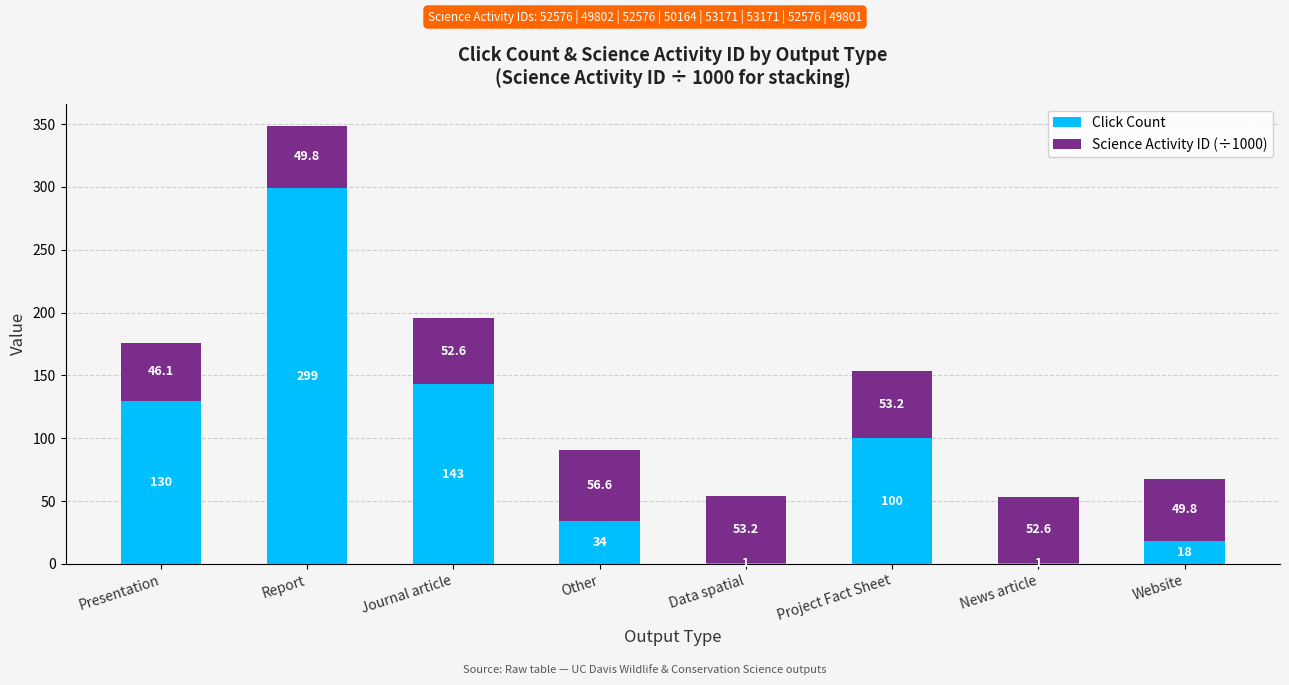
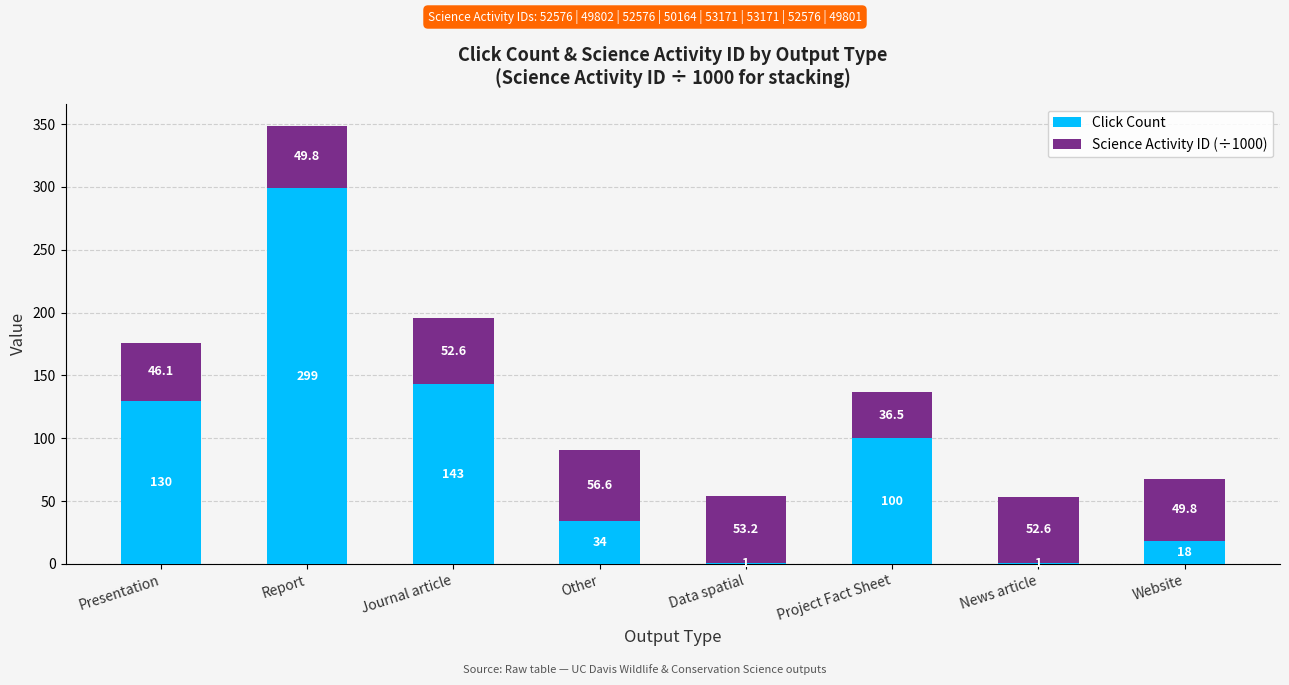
  {
    "Click Count": {
      "Presentation": 130,
      "Report": 299,
      "Journal article": 143,
      "Other": 34,
      "Data spatial": 1,
      "Project Fact Sheet": 100,
      "News article": 1,
      "Website": 18
    },
    "Science Activity ID (÷1000)": {
      "Presentation": 46.1,
      "Report": 49.8,
      "Journal article": 52.6,
      "Other": 56.6,
      "Data spatial": 53.2,
-     "Project Fact Sheet": 53.2,
+     "Project Fact Sheet": 36.5,
      "News article": 52.6,
      "Website": 49.8
    }
  }
